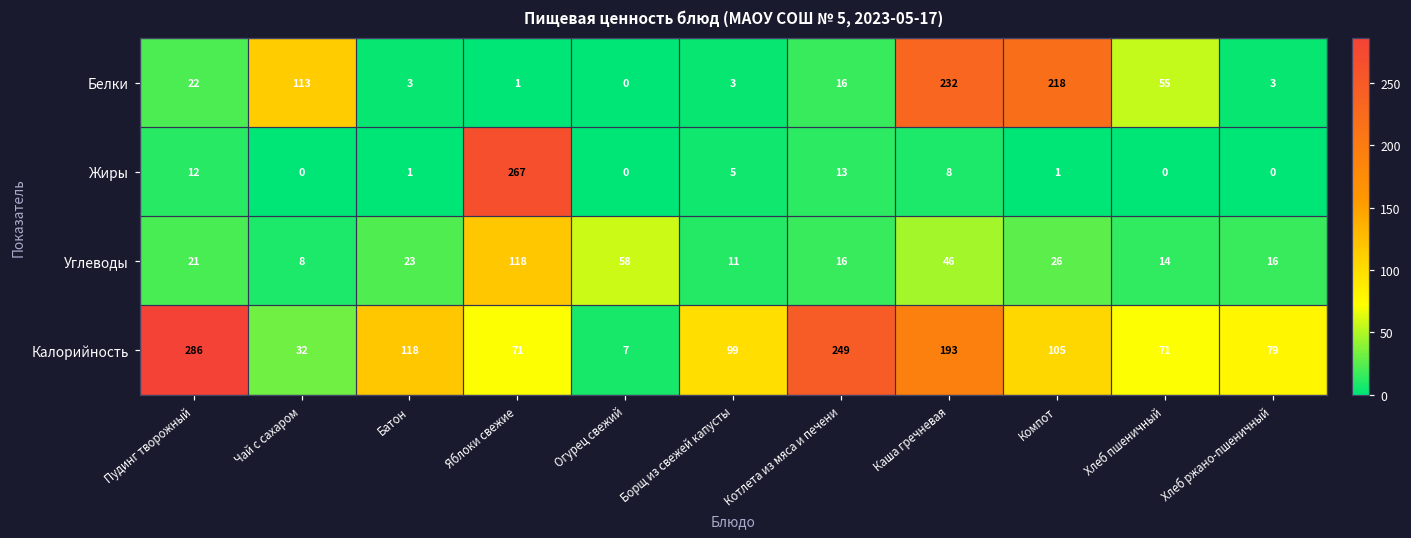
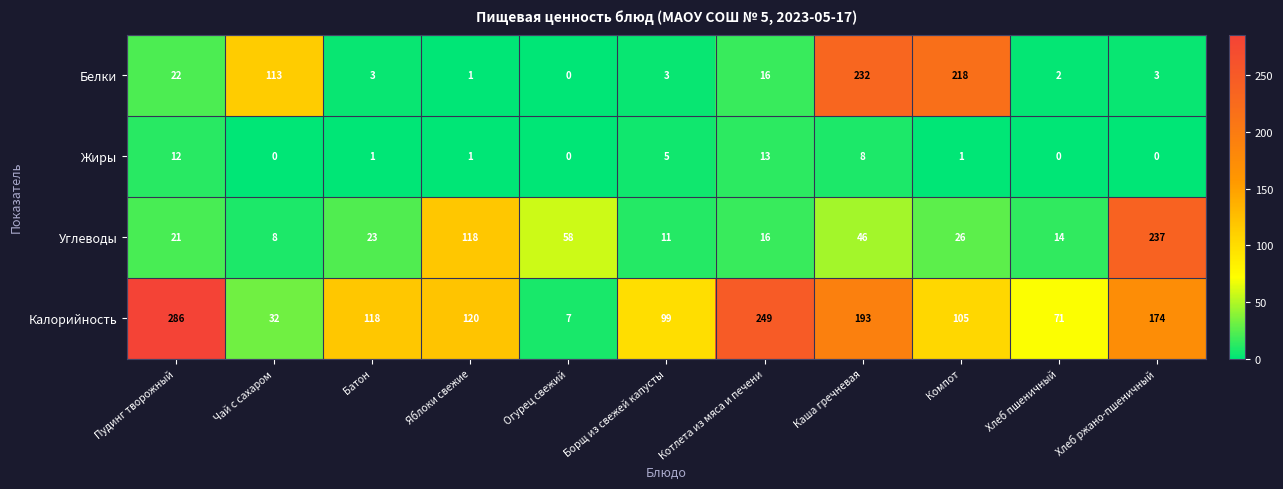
  {
    "Белки": {
      "Пудинг творожный": 22,
      "Чай с сахаром": 113,
      "Батон": 3,
      "Яблоки свежие": 1,
      "Огурец свежий": 0,
      "Борщ из свежей капусты": 3,
      "Котлета из мяса и печени": 16,
      "Каша гречневая": 232,
      "Компот": 218,
-     "Хлеб пшеничный": 55,
+     "Хлеб пшеничный": 2,
      "Хлеб ржано-пшеничный": 3
    },
    "Жиры": {
      "Пудинг творожный": 12,
      "Чай с сахаром": 0,
      "Батон": 1,
-     "Яблоки свежие": 267,
+     "Яблоки свежие": 1,
      "Огурец свежий": 0,
      "Борщ из свежей капусты": 5,
      "Котлета из мяса и печени": 13,
      "Каша гречневая": 8,
      "Компот": 1,
      "Хлеб пшеничный": 0,
      "Хлеб ржано-пшеничный": 0
    },
    "Углеводы": {
      "Пудинг творожный": 21,
      "Чай с сахаром": 8,
      "Батон": 23,
      "Яблоки свежие": 118,
      "Огурец свежий": 58,
      "Борщ из свежей капусты": 11,
      "Котлета из мяса и печени": 16,
      "Каша гречневая": 46,
      "Компот": 26,
      "Хлеб пшеничный": 14,
-     "Хлеб ржано-пшеничный": 16
+     "Хлеб ржано-пшеничный": 237
    },
    "Калорийность": {
      "Пудинг творожный": 286,
      "Чай с сахаром": 32,
      "Батон": 118,
-     "Яблоки свежие": 71,
+     "Яблоки свежие": 120,
      "Огурец свежий": 7,
      "Борщ из свежей капусты": 99,
      "Котлета из мяса и печени": 249,
      "Каша гречневая": 193,
      "Компот": 105,
      "Хлеб пшеничный": 71,
-     "Хлеб ржано-пшеничный": 79
+     "Хлеб ржано-пшеничный": 174
    }
  }
